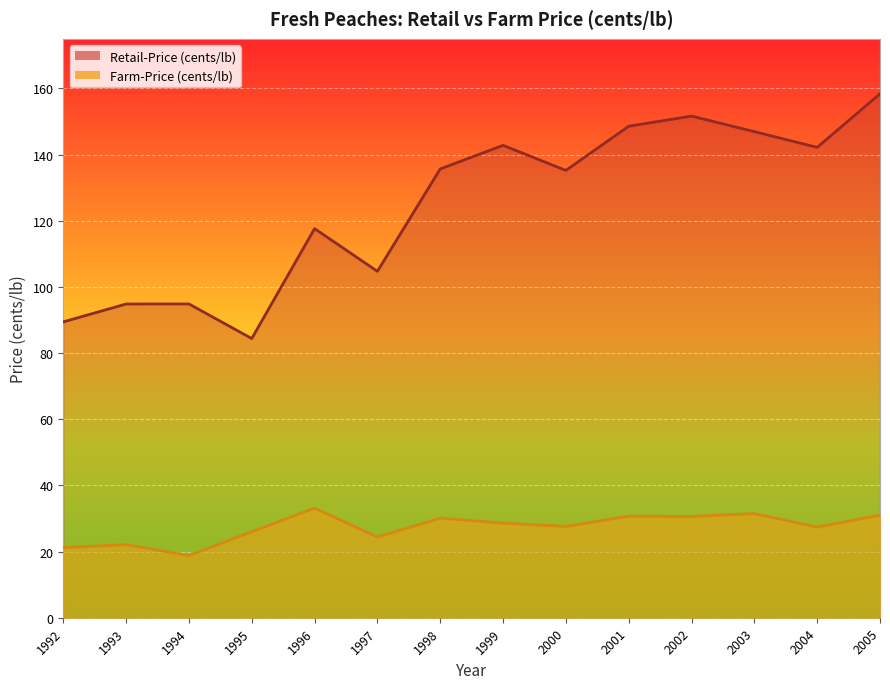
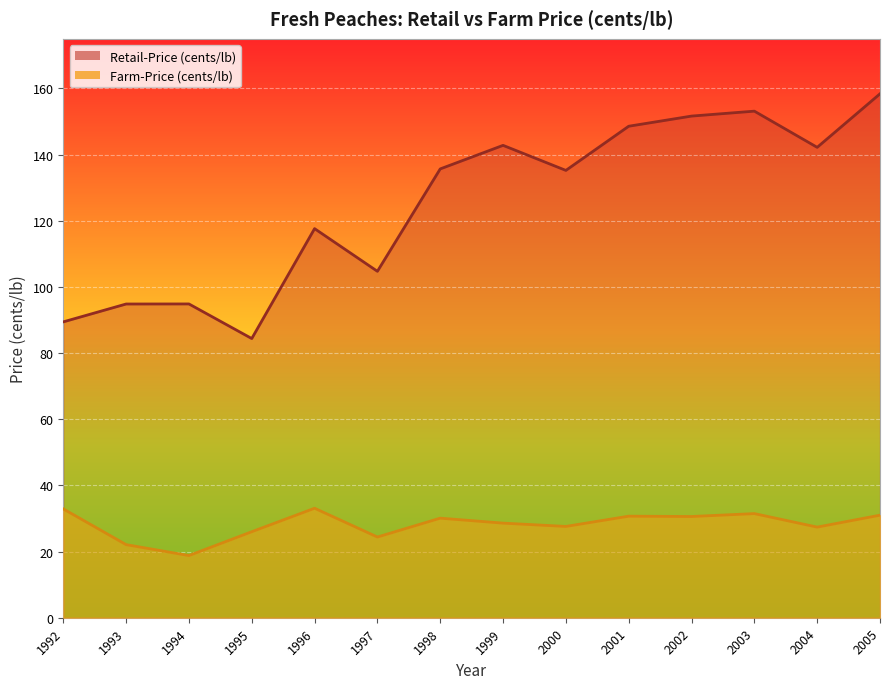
  {
    "Retail-Price (cents/lb)": {
      "1992": 89,
      "1993": 95,
      "1994": 95,
      "1995": 84,
      "1996": 118,
      "1997": 105,
      "1998": 136,
      "1999": 143,
      "2000": 135,
      "2001": 149,
      "2002": 152,
-     "2003": 147,
+     "2003": 153,
      "2004": 142,
      "2005": 158
    },
    "Farm-Price (cents/lb)": {
-     "1992": 21,
+     "1992": 33,
      "1993": 22,
      "1994": 19,
      "1995": 26,
      "1996": 33,
      "1997": 24,
      "1998": 30,
      "1999": 29,
      "2000": 28,
      "2001": 31,
      "2002": 31,
      "2003": 31,
      "2004": 27,
      "2005": 31
    }
  }
